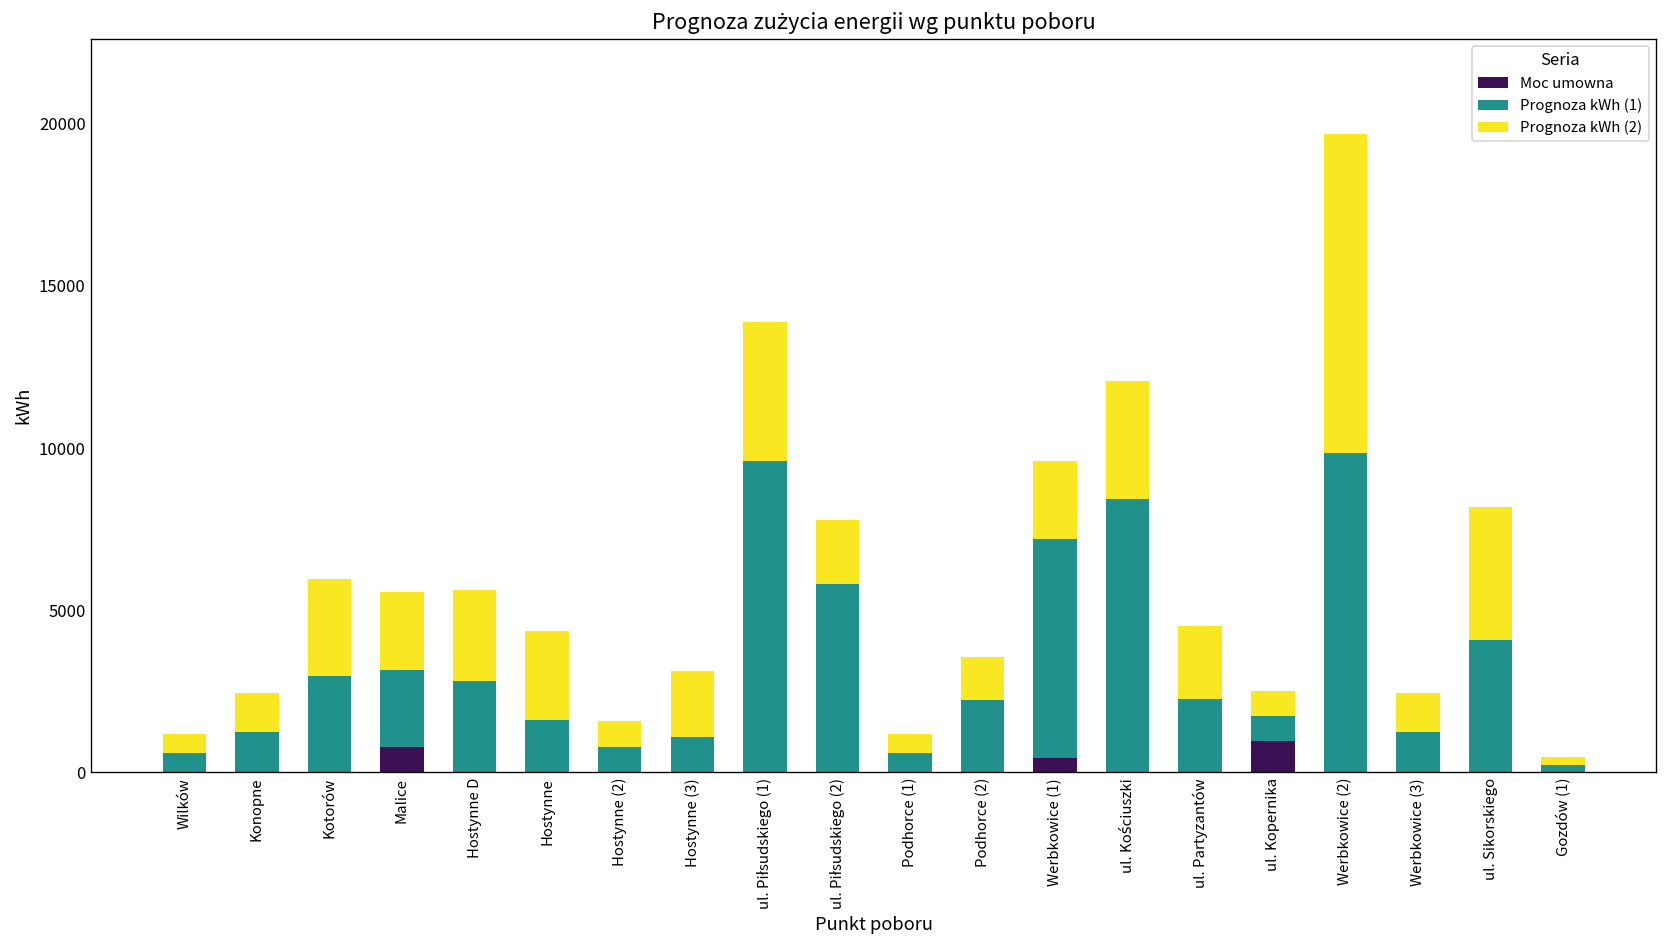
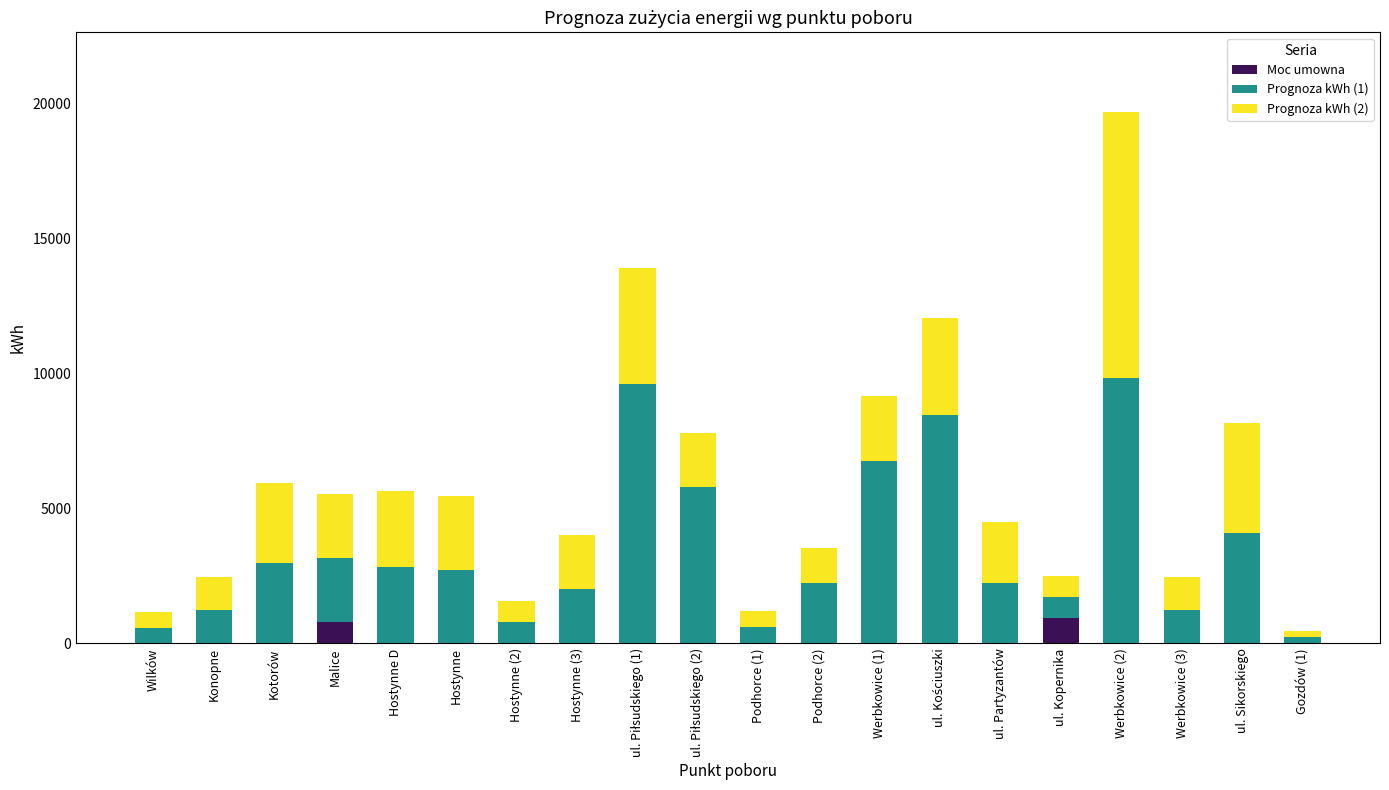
  {
    "Moc umowna": {
      "Malice": 800,
-     "Werbkowice (1)": 400,
+     "Werbkowice (1)": 0,
      "ul. Kopernika": 1000
    },
    "Prognoza kWh (1)": {
      "Wilków": 600,
      "Konopne": 1200,
      "Kotorów": 3000,
      "Malice": 2400,
      "Hostynne D": 2800,
-     "Hostynne": 1600,
+     "Hostynne": 2700,
      "Hostynne (2)": 800,
-     "Hostynne (3)": 1100,
+     "Hostynne (3)": 2000,
      "ul. Piłsudskiego (1)": 9600,
      "ul. Piłsudskiego (2)": 5800,
      "Podhorce (1)": 600,
      "Podhorce (2)": 2200,
      "Werbkowice (1)": 6800,
      "ul. Kościuszki": 8400,
      "ul. Partyzantów": 2300,
      "ul. Kopernika": 800,
      "Werbkowice (2)": 9800,
      "Werbkowice (3)": 1200,
      "ul. Sikorskiego": 4100,
      "Gozdów (1)": 200
    },
    "Prognoza kWh (2)": {
      "Wilków": 600,
      "Konopne": 1200,
      "Kotorów": 3000,
      "Malice": 2400,
      "Hostynne D": 2800,
      "Hostynne": 2700,
      "Hostynne (2)": 800,
      "Hostynne (3)": 2000,
      "ul. Piłsudskiego (1)": 4300,
      "ul. Piłsudskiego (2)": 2000,
      "Podhorce (1)": 600,
      "Podhorce (2)": 1300,
      "Werbkowice (1)": 2400,
      "ul. Kościuszki": 3600,
      "ul. Partyzantów": 2300,
      "ul. Kopernika": 800,
      "Werbkowice (2)": 9800,
      "Werbkowice (3)": 1200,
      "ul. Sikorskiego": 4100,
      "Gozdów (1)": 200
    }
  }
